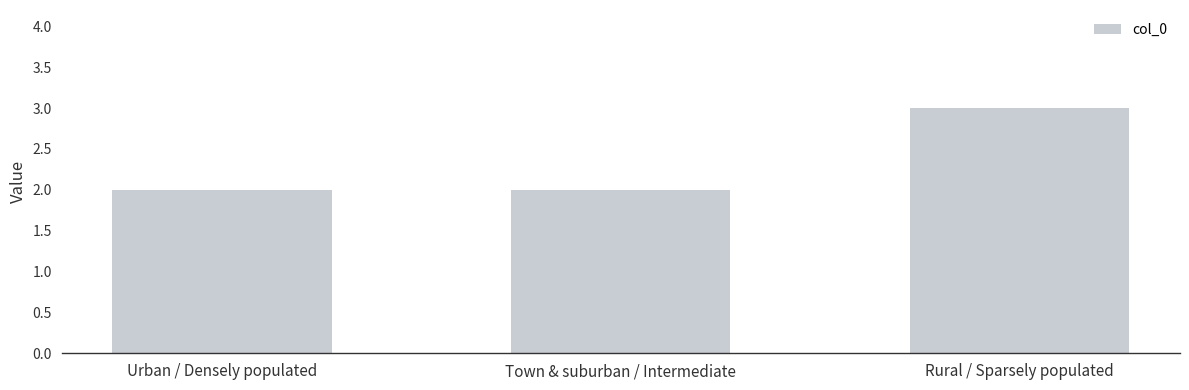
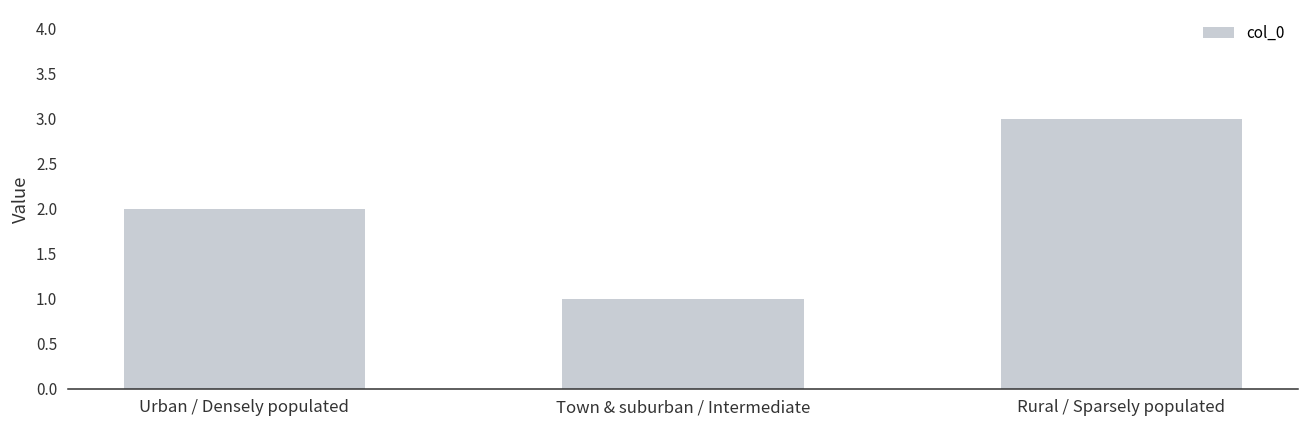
  {
    "Urban / Densely populated": 2,
-   "Town & suburban / Intermediate": 2,
+   "Town & suburban / Intermediate": 1,
    "Rural / Sparsely populated": 3
  }
